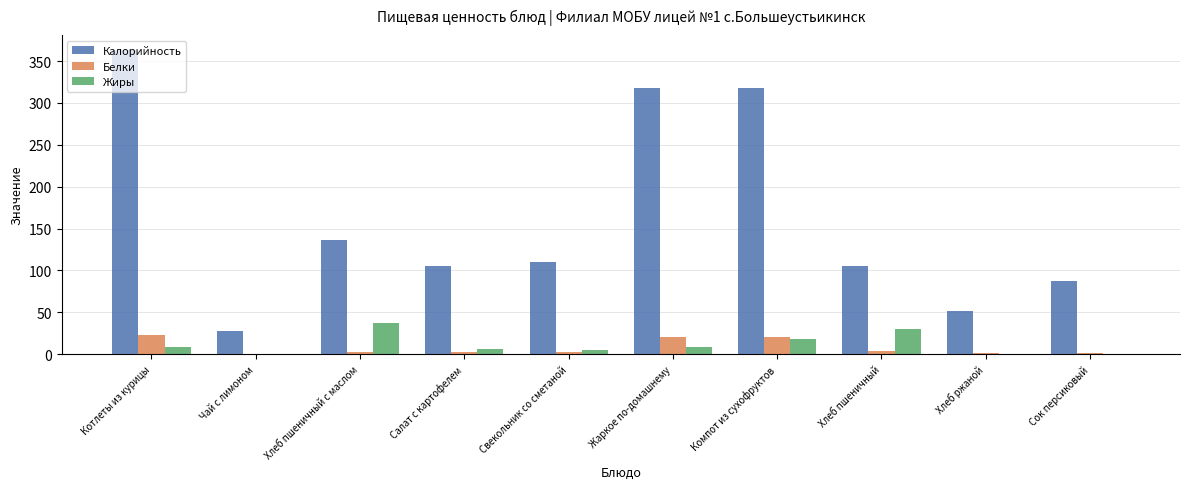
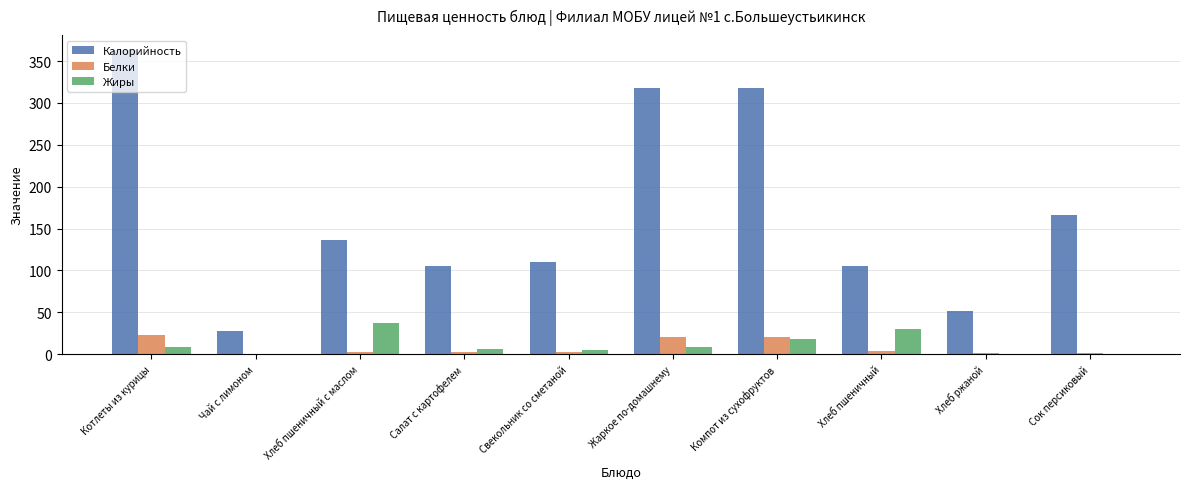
  {
    "Калорийность": {
      "Чай с лимоном": 30,
      "Хлеб пшеничный с маслом": 140,
      "Салат с картофелем": 110,
      "Свекольник со сметаной": 110,
      "Жаркое по-домашнему": 320,
      "Компот из сухофруктов": 320,
      "Хлеб пшеничный": 110,
      "Хлеб ржаной": 50,
-     "Сок персиковый": 90
+     "Сок персиковый": 170
    },
    "Белки": {
      "Котлеты из курицы": 20,
      "Хлеб пшеничный с маслом": 0,
      "Жаркое по-домашнему": 20,
      "Компот из сухофруктов": 20,
      "Хлеб пшеничный": 0
    },
    "Жиры": {
      "Котлеты из курицы": 10,
      "Чай с лимоном": 0,
      "Хлеб пшеничный с маслом": 40,
      "Салат с картофелем": 10,
      "Свекольник со сметаной": 10,
      "Жаркое по-домашнему": 10,
      "Компот из сухофруктов": 20,
      "Хлеб пшеничный": 30
    }
  }
